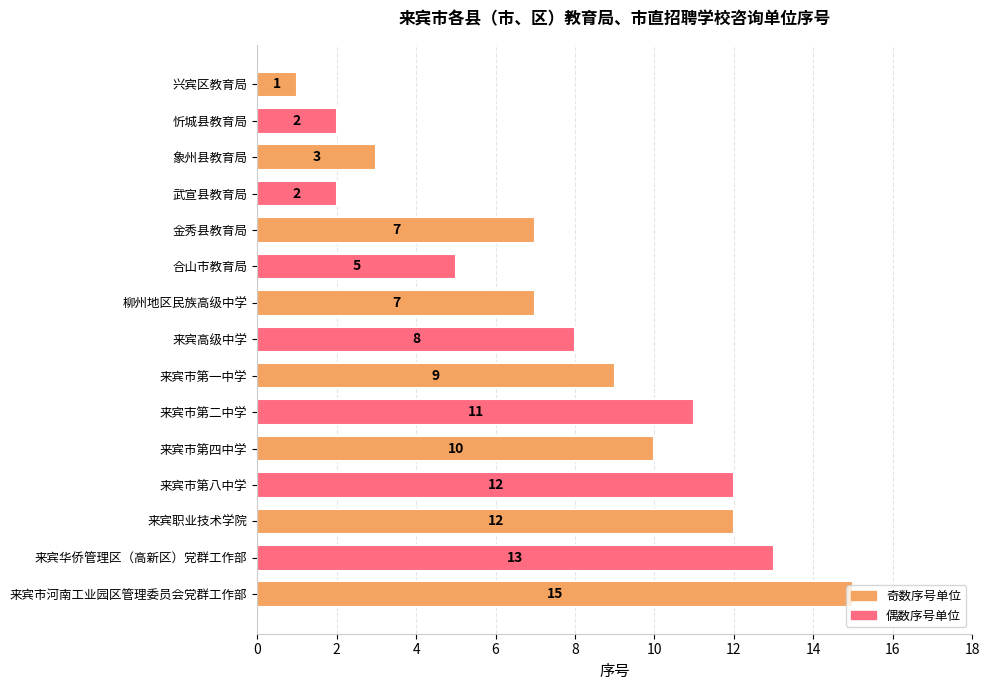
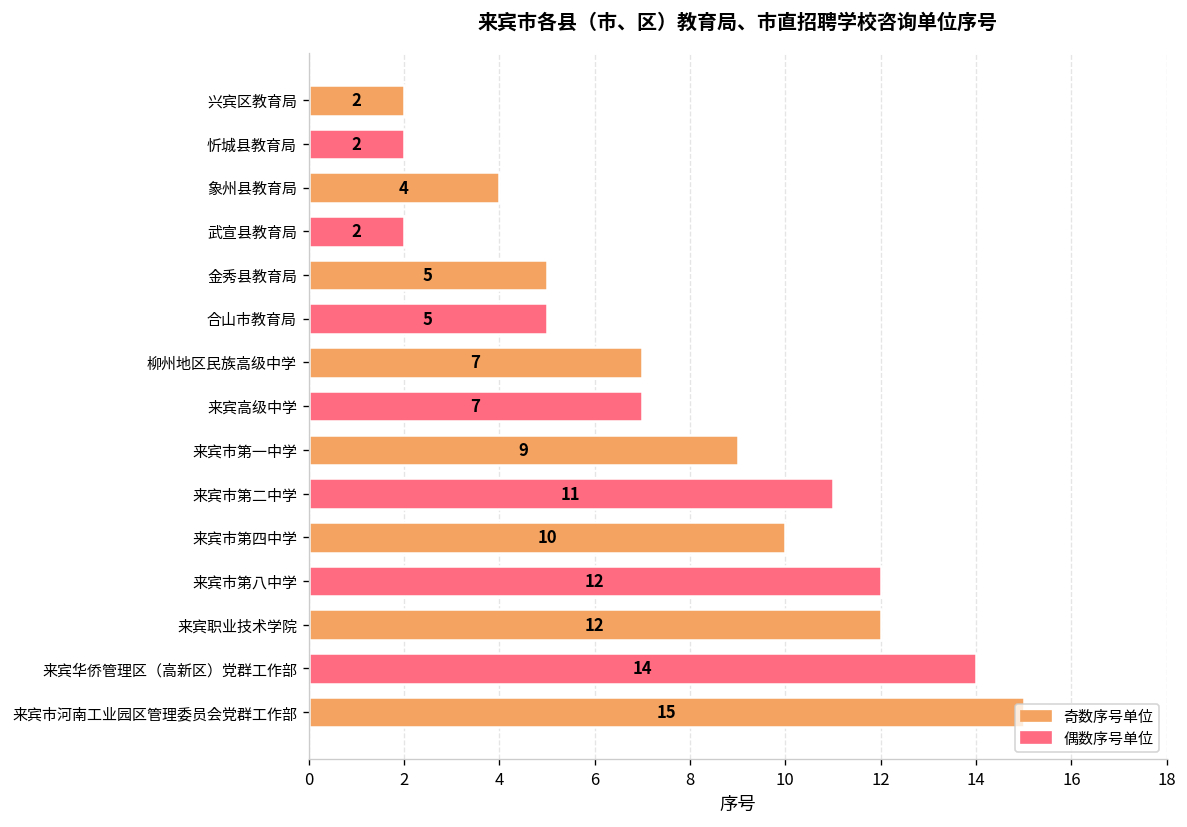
  {
-   "兴宾区教育局": 1,
+   "兴宾区教育局": 2,
    "忻城县教育局": 2,
-   "象州县教育局": 3,
+   "象州县教育局": 4,
    "武宣县教育局": 2,
-   "金秀县教育局": 7,
+   "金秀县教育局": 5,
    "合山市教育局": 5,
    "柳州地区民族高级中学": 7,
-   "来宾高级中学": 8,
+   "来宾高级中学": 7,
    "来宾市第一中学": 9,
    "来宾市第二中学": 11,
    "来宾市第四中学": 10,
    "来宾市第八中学": 12,
    "来宾职业技术学院": 12,
-   "来宾华侨管理区（高新区）党群工作部": 13
+   "来宾华侨管理区（高新区）党群工作部": 14
  }
